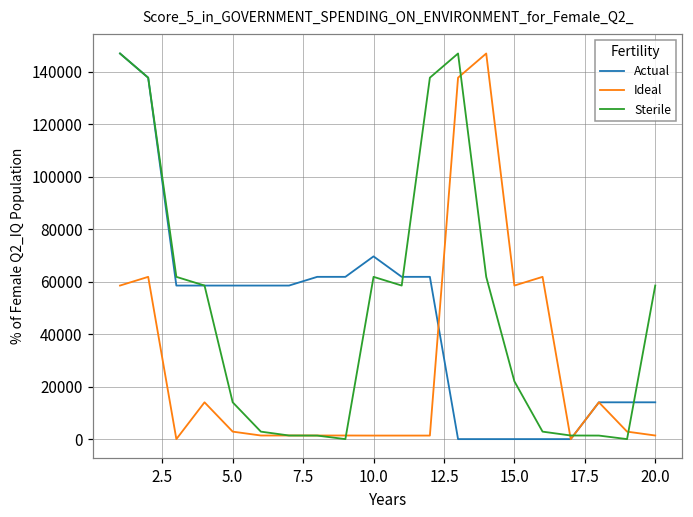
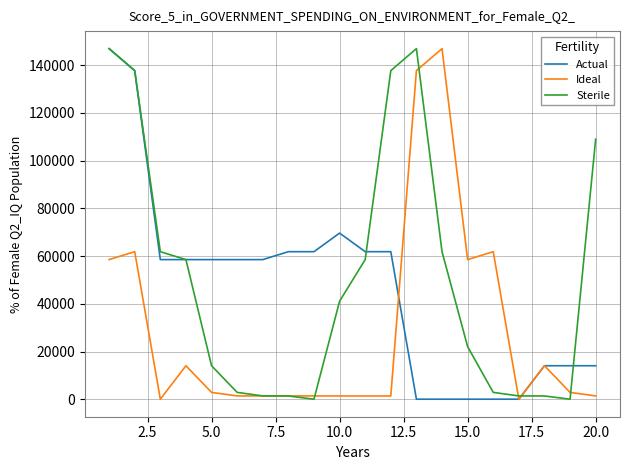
  {
    "Actual": {
      "5.0": 59000,
      "10.0": 70000,
      "15.0": 0,
      "20.0": 14000
    },
    "Ideal": {
      "5.0": 3000,
      "10.0": 1000,
      "15.0": 59000,
      "20.0": 2000
    },
    "Sterile": {
      "5.0": 14000,
-     "10.0": 62000,
+     "10.0": 41000,
      "15.0": 22000,
-     "20.0": 59000
+     "20.0": 109000
    }
  }
